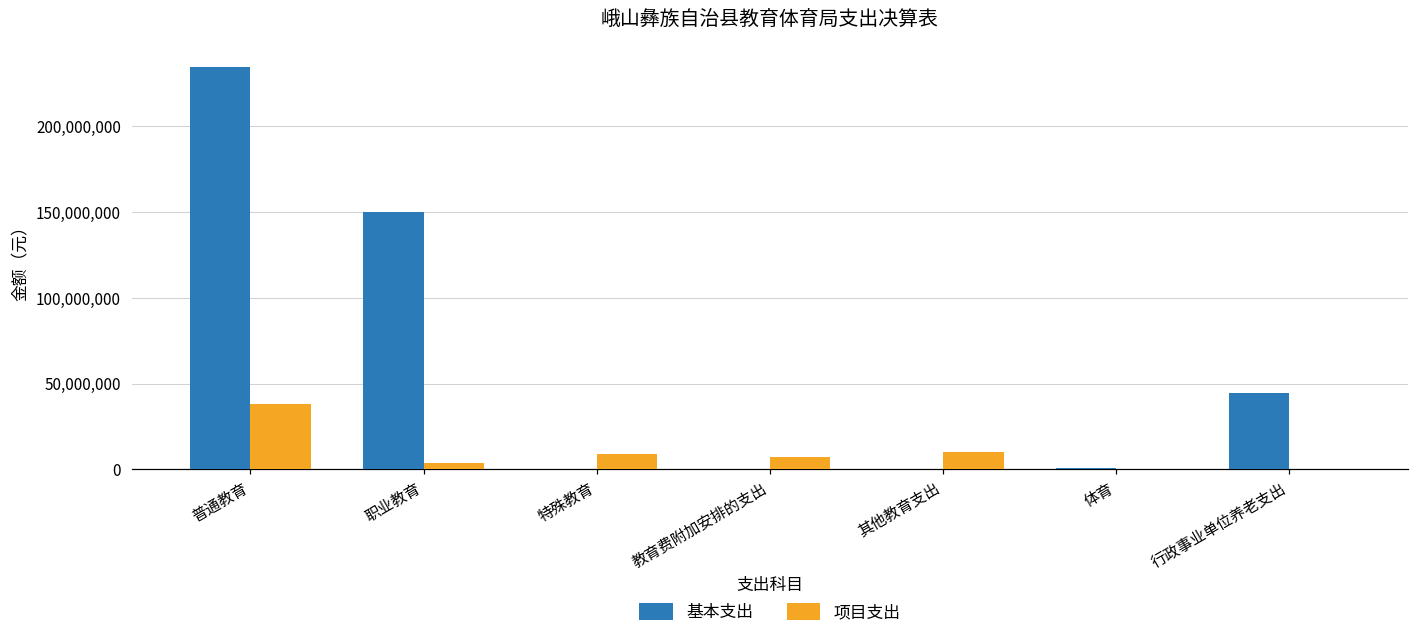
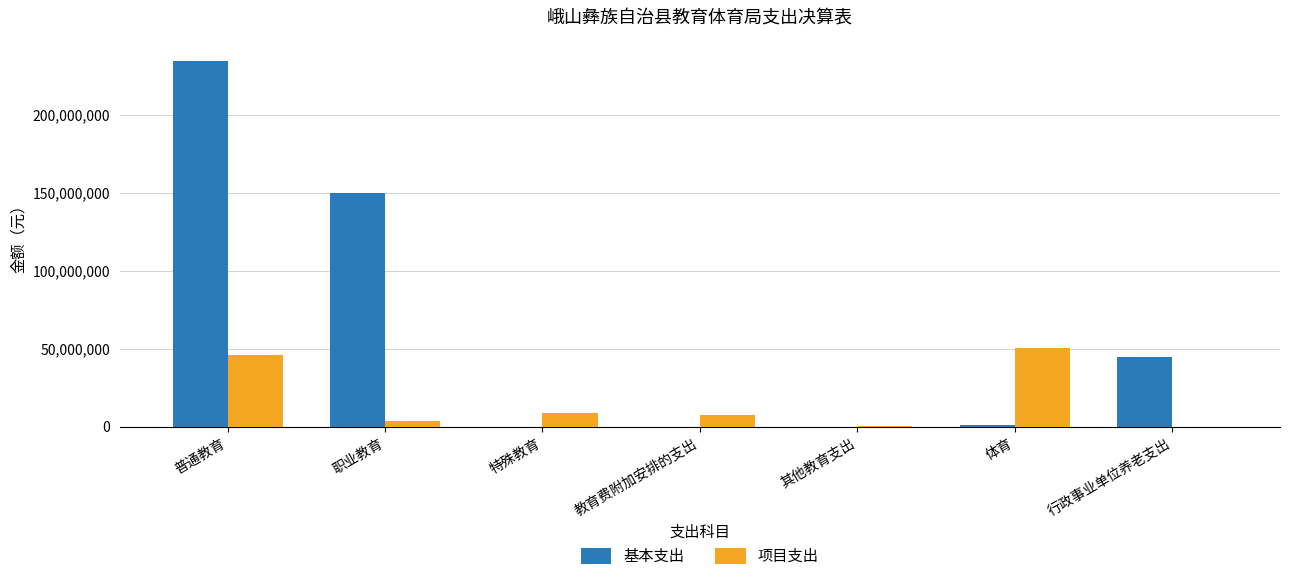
  {
    "基本支出": {
      "普通教育": "234,000,000",
      "职业教育": "150,000,000",
      "特殊教育": "0",
      "教育费附加安排的支出": "0",
      "其他教育支出": "0",
      "行政事业单位养老支出": "45,000,000"
    },
    "项目支出": {
-     "普通教育": "38,000,000",
+     "普通教育": "46,000,000",
      "职业教育": "4,000,000",
      "特殊教育": "9,000,000",
      "教育费附加安排的支出": "7,000,000",
-     "其他教育支出": "10,000,000",
-     "体育": "0"
+     "其他教育支出": "0",
+     "体育": "50,000,000"
    }
  }
